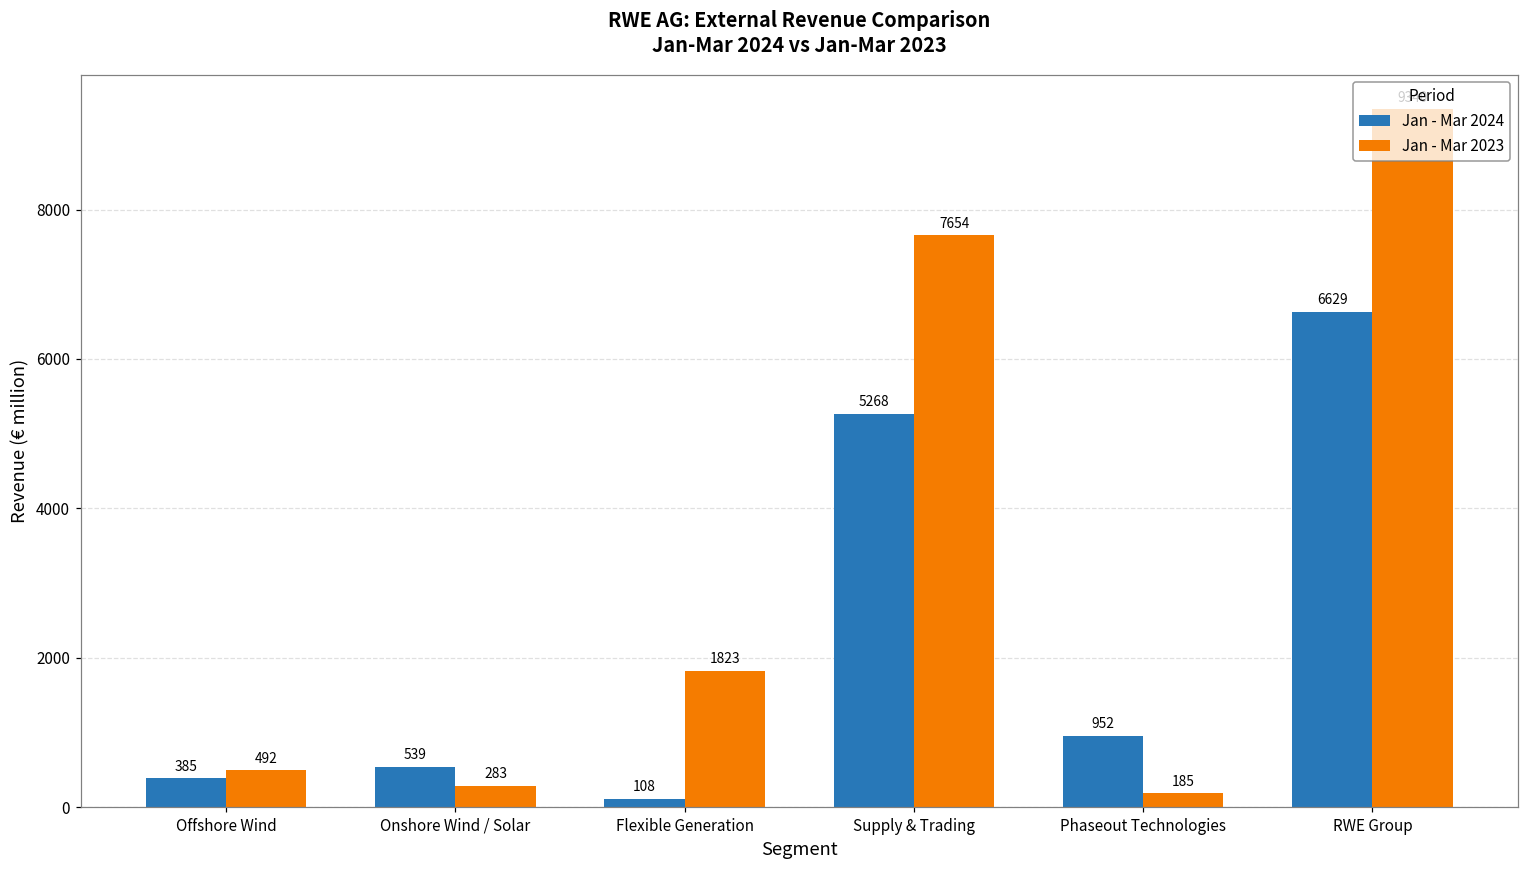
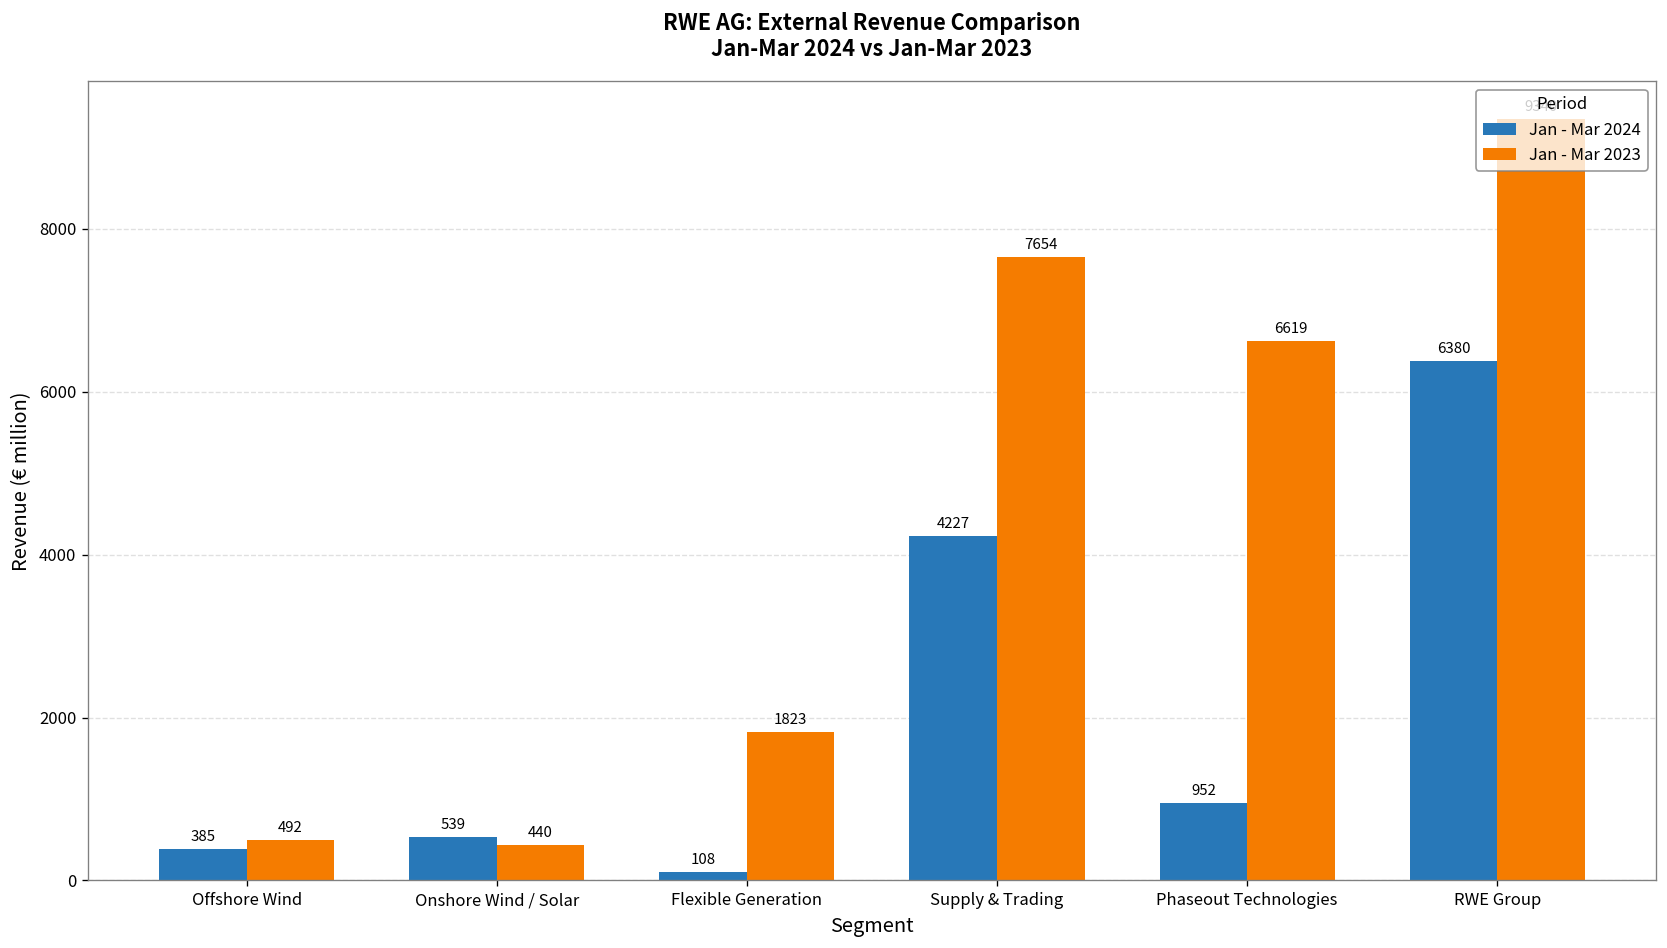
  {
    "Jan - Mar 2024": {
      "Offshore Wind": 385,
      "Onshore Wind / Solar": 539,
      "Flexible Generation": 108,
-     "Supply & Trading": 5268,
+     "Supply & Trading": 4227,
      "Phaseout Technologies": 952,
-     "RWE Group": 6629
+     "RWE Group": 6380
    },
    "Jan - Mar 2023": {
      "Offshore Wind": 492,
-     "Onshore Wind / Solar": 283,
+     "Onshore Wind / Solar": 440,
      "Flexible Generation": 1823,
      "Supply & Trading": 7654,
-     "Phaseout Technologies": 185
+     "Phaseout Technologies": 6619
    }
  }
